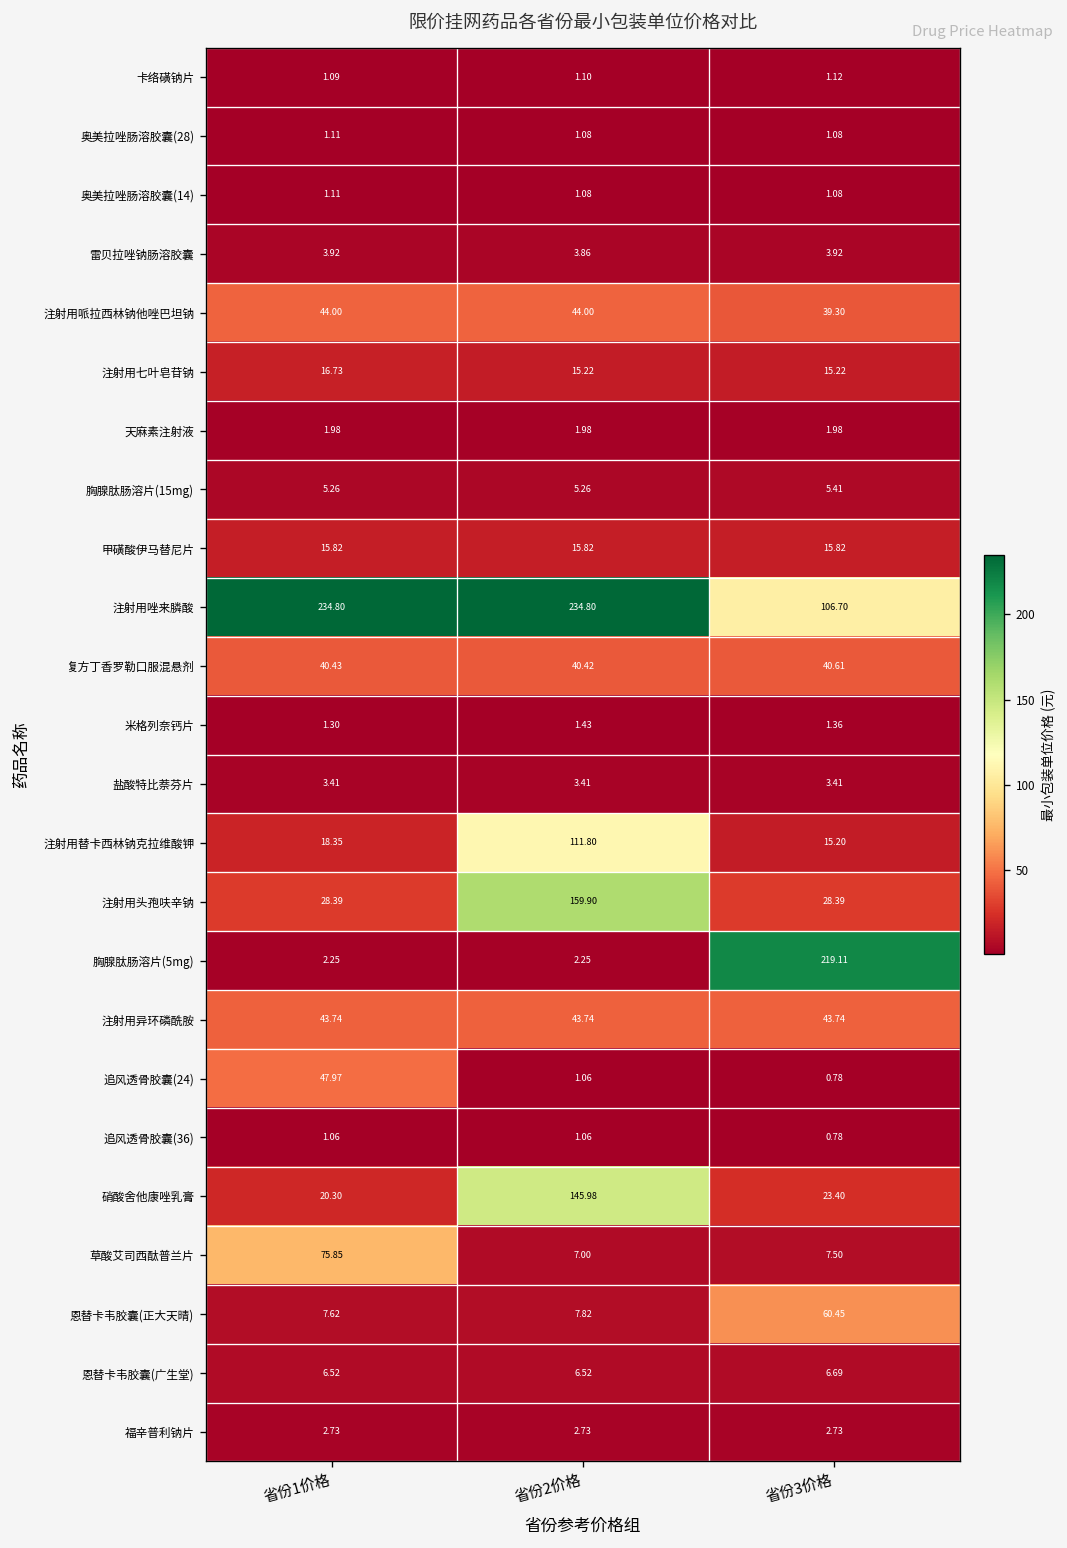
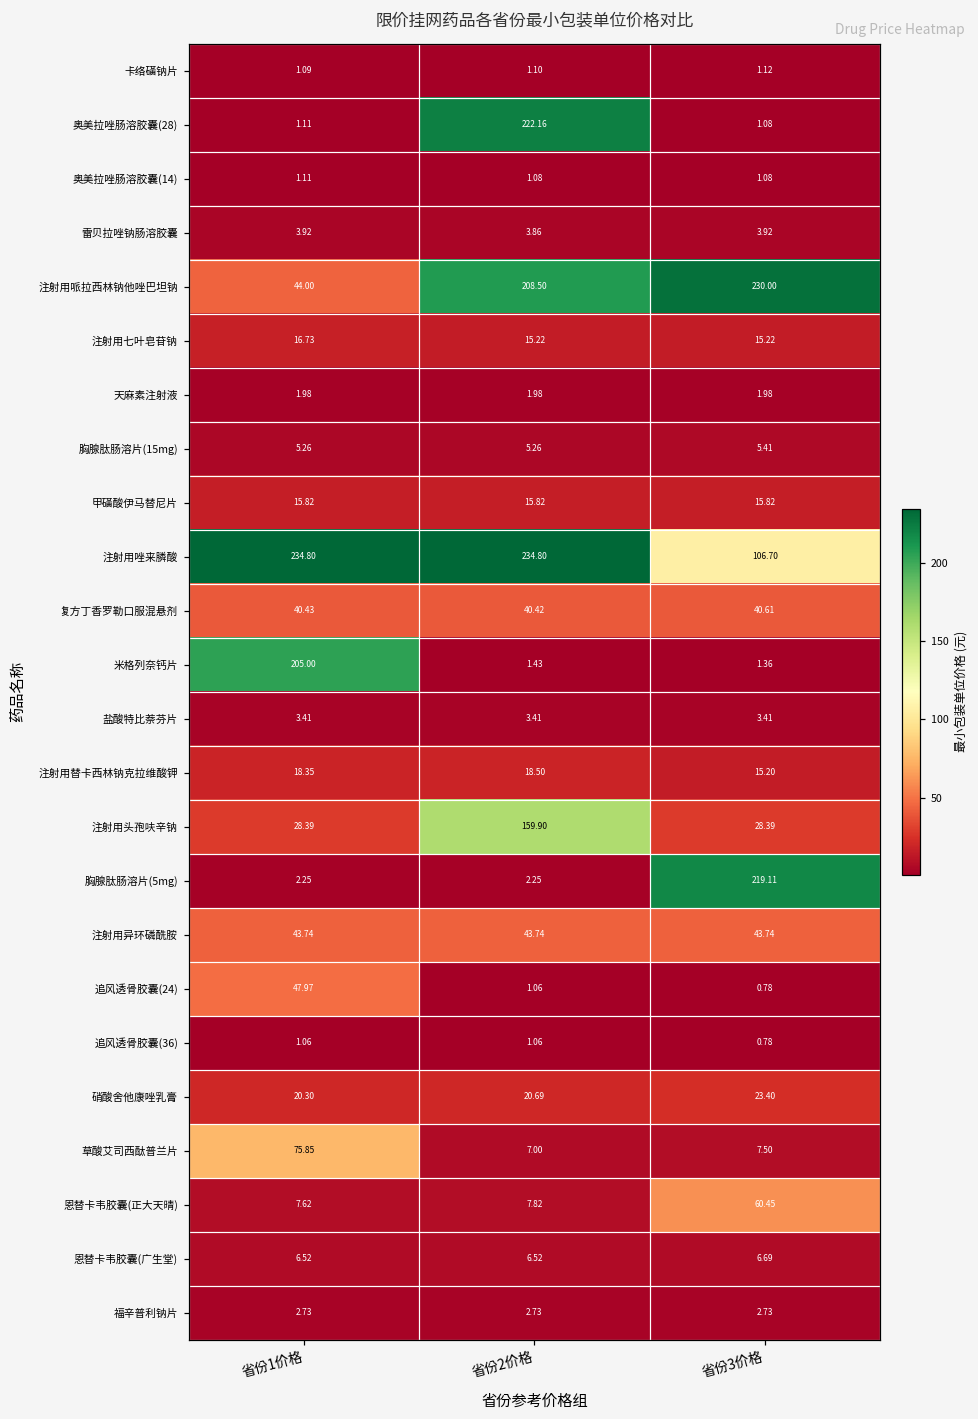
  {
    "卡络磺钠片": {
      "省份1价格": 1.09,
      "省份2价格": 1.10,
      "省份3价格": 1.12
    },
    "奥美拉唑肠溶胶囊(28)": {
      "省份1价格": 1.11,
-     "省份2价格": 1.08,
+     "省份2价格": 222.16,
      "省份3价格": 1.08
    },
    "奥美拉唑肠溶胶囊(14)": {
      "省份1价格": 1.11,
      "省份2价格": 1.08,
      "省份3价格": 1.08
    },
    "雷贝拉唑钠肠溶胶囊": {
      "省份1价格": 3.92,
      "省份2价格": 3.86,
      "省份3价格": 3.92
    },
    "注射用哌拉西林钠他唑巴坦钠": {
      "省份1价格": 44.00,
-     "省份2价格": 44.00,
-     "省份3价格": 39.30
+     "省份2价格": 208.50,
+     "省份3价格": 230.00
    },
    "注射用七叶皂苷钠": {
      "省份1价格": 16.73,
      "省份2价格": 15.22,
      "省份3价格": 15.22
    },
    "天麻素注射液": {
      "省份1价格": 1.98,
      "省份2价格": 1.98,
      "省份3价格": 1.98
    },
    "胸腺肽肠溶片(15mg)": {
      "省份1价格": 5.26,
      "省份2价格": 5.26,
      "省份3价格": 5.41
    },
    "甲磺酸伊马替尼片": {
      "省份1价格": 15.82,
      "省份2价格": 15.82,
      "省份3价格": 15.82
    },
    "注射用唑来膦酸": {
      "省份1价格": 234.80,
      "省份2价格": 234.80,
      "省份3价格": 106.70
    },
    "复方丁香罗勒口服混悬剂": {
      "省份1价格": 40.43,
      "省份2价格": 40.42,
      "省份3价格": 40.61
    },
    "米格列奈钙片": {
-     "省份1价格": 1.30,
+     "省份1价格": 205.00,
      "省份2价格": 1.43,
      "省份3价格": 1.36
    },
    "盐酸特比萘芬片": {
      "省份1价格": 3.41,
      "省份2价格": 3.41,
      "省份3价格": 3.41
    },
    "注射用替卡西林钠克拉维酸钾": {
      "省份1价格": 18.35,
-     "省份2价格": 111.80,
+     "省份2价格": 18.50,
      "省份3价格": 15.20
    },
    "注射用头孢呋辛钠": {
      "省份1价格": 28.39,
      "省份2价格": 159.90,
      "省份3价格": 28.39
    },
    "胸腺肽肠溶片(5mg)": {
      "省份1价格": 2.25,
      "省份2价格": 2.25,
      "省份3价格": 219.11
    },
    "注射用异环磷酰胺": {
      "省份1价格": 43.74,
      "省份2价格": 43.74,
      "省份3价格": 43.74
    },
    "追风透骨胶囊(24)": {
      "省份1价格": 47.97,
      "省份2价格": 1.06,
      "省份3价格": 0.78
    },
    "追风透骨胶囊(36)": {
      "省份1价格": 1.06,
      "省份2价格": 1.06,
      "省份3价格": 0.78
    },
    "硝酸舍他康唑乳膏": {
      "省份1价格": 20.30,
-     "省份2价格": 145.98,
+     "省份2价格": 20.69,
      "省份3价格": 23.40
    },
    "草酸艾司西酞普兰片": {
      "省份1价格": 75.85,
      "省份2价格": 7.00,
      "省份3价格": 7.50
    },
    "恩替卡韦胶囊(正大天晴)": {
      "省份1价格": 7.62,
      "省份2价格": 7.82,
      "省份3价格": 60.45
    },
    "恩替卡韦胶囊(广生堂)": {
      "省份1价格": 6.52,
      "省份2价格": 6.52,
      "省份3价格": 6.69
    },
    "福辛普利钠片": {
      "省份1价格": 2.73,
      "省份2价格": 2.73,
      "省份3价格": 2.73
    }
  }
